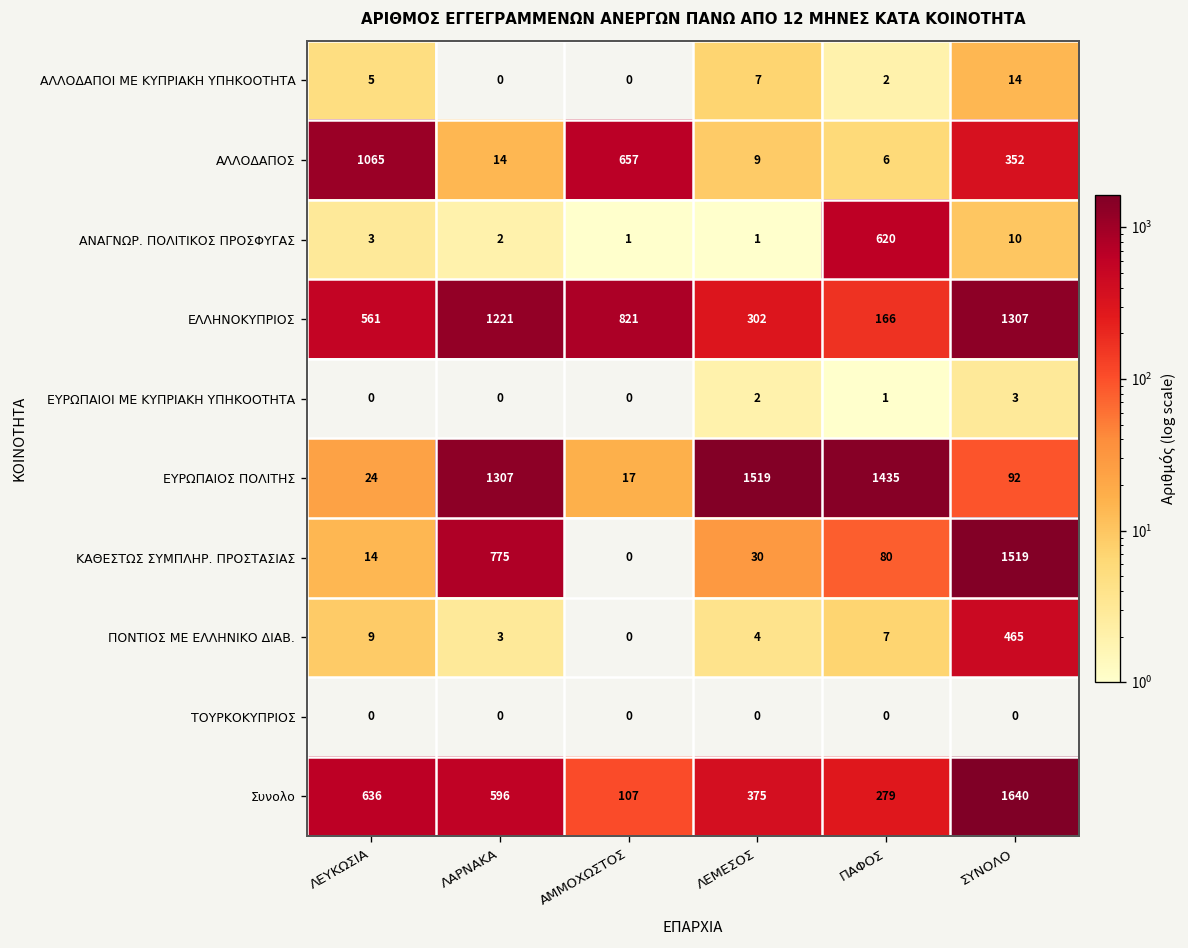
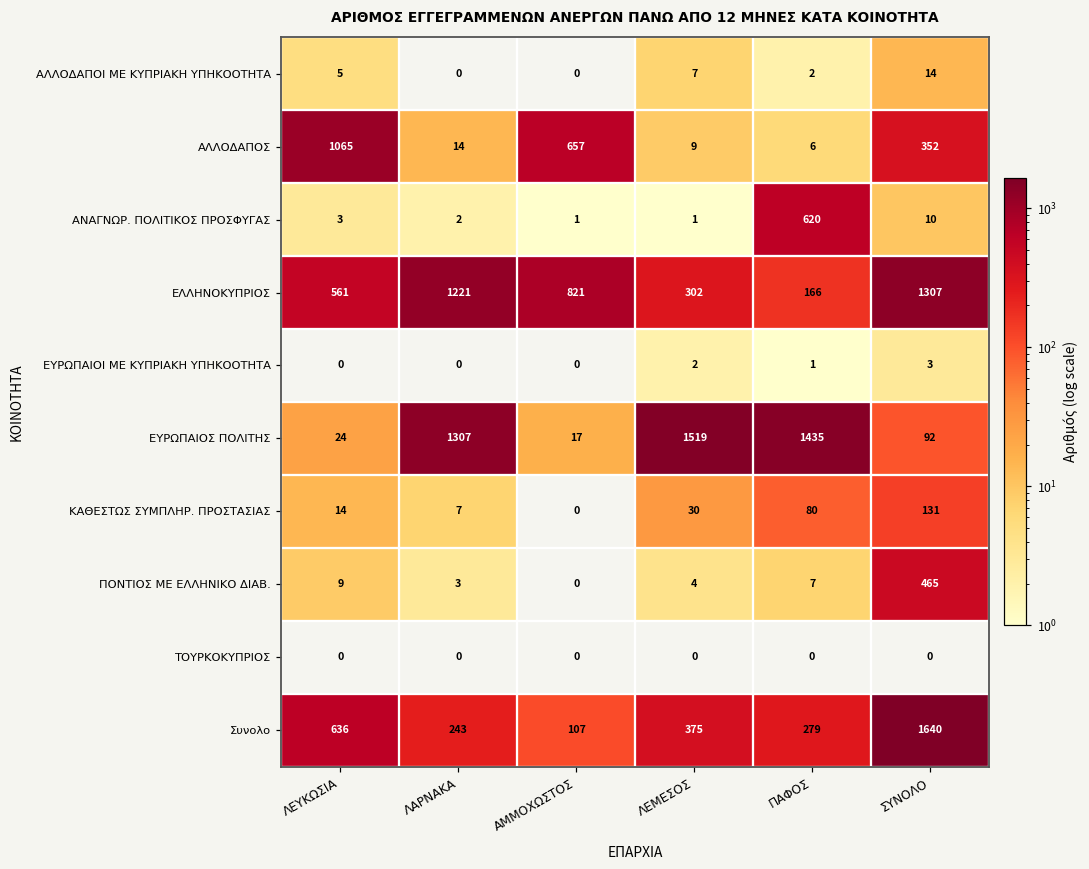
  {
    "ΑΛΛΟΔΑΠΟΙ ΜΕ ΚΥΠΡΙΑΚΗ ΥΠΗΚΟΟΤΗΤΑ": {
      "ΛΕΥΚΩΣΙΑ": 5,
      "ΛΕΜΕΣΟΣ": 7,
      "ΠΑΦΟΣ": 2,
      "ΣΥΝΟΛΟ": 14
    },
    "ΑΛΛΟΔΑΠΟΣ": {
      "ΛΕΥΚΩΣΙΑ": 1065,
      "ΛΑΡΝΑΚΑ": 14,
      "ΑΜΜΟΧΩΣΤΟΣ": 657,
      "ΛΕΜΕΣΟΣ": 9,
      "ΠΑΦΟΣ": 6,
      "ΣΥΝΟΛΟ": 352
    },
    "ΑΝΑΓΝΩΡ. ΠΟΛΙΤΙΚΟΣ ΠΡΟΣΦΥΓΑΣ": {
      "ΛΕΥΚΩΣΙΑ": 3,
      "ΛΑΡΝΑΚΑ": 2,
      "ΑΜΜΟΧΩΣΤΟΣ": 1,
      "ΛΕΜΕΣΟΣ": 1,
      "ΠΑΦΟΣ": 620,
      "ΣΥΝΟΛΟ": 10
    },
    "ΕΛΛΗΝΟΚΥΠΡΙΟΣ": {
      "ΛΕΥΚΩΣΙΑ": 561,
      "ΛΑΡΝΑΚΑ": 1221,
      "ΑΜΜΟΧΩΣΤΟΣ": 821,
      "ΛΕΜΕΣΟΣ": 302,
      "ΠΑΦΟΣ": 166,
      "ΣΥΝΟΛΟ": 1307
    },
    "ΕΥΡΩΠΑΙΟΙ ΜΕ ΚΥΠΡΙΑΚΗ ΥΠΗΚΟΟΤΗΤΑ": {
      "ΛΕΜΕΣΟΣ": 2,
      "ΠΑΦΟΣ": 1,
      "ΣΥΝΟΛΟ": 3
    },
    "ΕΥΡΩΠΑΙΟΣ ΠΟΛΙΤΗΣ": {
      "ΛΕΥΚΩΣΙΑ": 24,
      "ΛΑΡΝΑΚΑ": 1307,
      "ΑΜΜΟΧΩΣΤΟΣ": 17,
      "ΛΕΜΕΣΟΣ": 1519,
      "ΠΑΦΟΣ": 1435,
      "ΣΥΝΟΛΟ": 92
    },
    "ΚΑΘΕΣΤΩΣ ΣΥΜΠΛΗΡ. ΠΡΟΣΤΑΣΙΑΣ": {
      "ΛΕΥΚΩΣΙΑ": 14,
-     "ΛΑΡΝΑΚΑ": 775,
+     "ΛΑΡΝΑΚΑ": 7,
      "ΛΕΜΕΣΟΣ": 30,
      "ΠΑΦΟΣ": 80,
-     "ΣΥΝΟΛΟ": 1519
+     "ΣΥΝΟΛΟ": 131
    },
    "ΠΟΝΤΙΟΣ ΜΕ ΕΛΛΗΝΙΚΟ ΔΙΑΒ.": {
      "ΛΕΥΚΩΣΙΑ": 9,
      "ΛΑΡΝΑΚΑ": 3,
      "ΛΕΜΕΣΟΣ": 4,
      "ΠΑΦΟΣ": 7,
      "ΣΥΝΟΛΟ": 465
    },
    "Συνολο": {
      "ΛΕΥΚΩΣΙΑ": 636,
-     "ΛΑΡΝΑΚΑ": 596,
+     "ΛΑΡΝΑΚΑ": 243,
      "ΑΜΜΟΧΩΣΤΟΣ": 107,
      "ΛΕΜΕΣΟΣ": 375,
      "ΠΑΦΟΣ": 279,
      "ΣΥΝΟΛΟ": 1640
    }
  }
